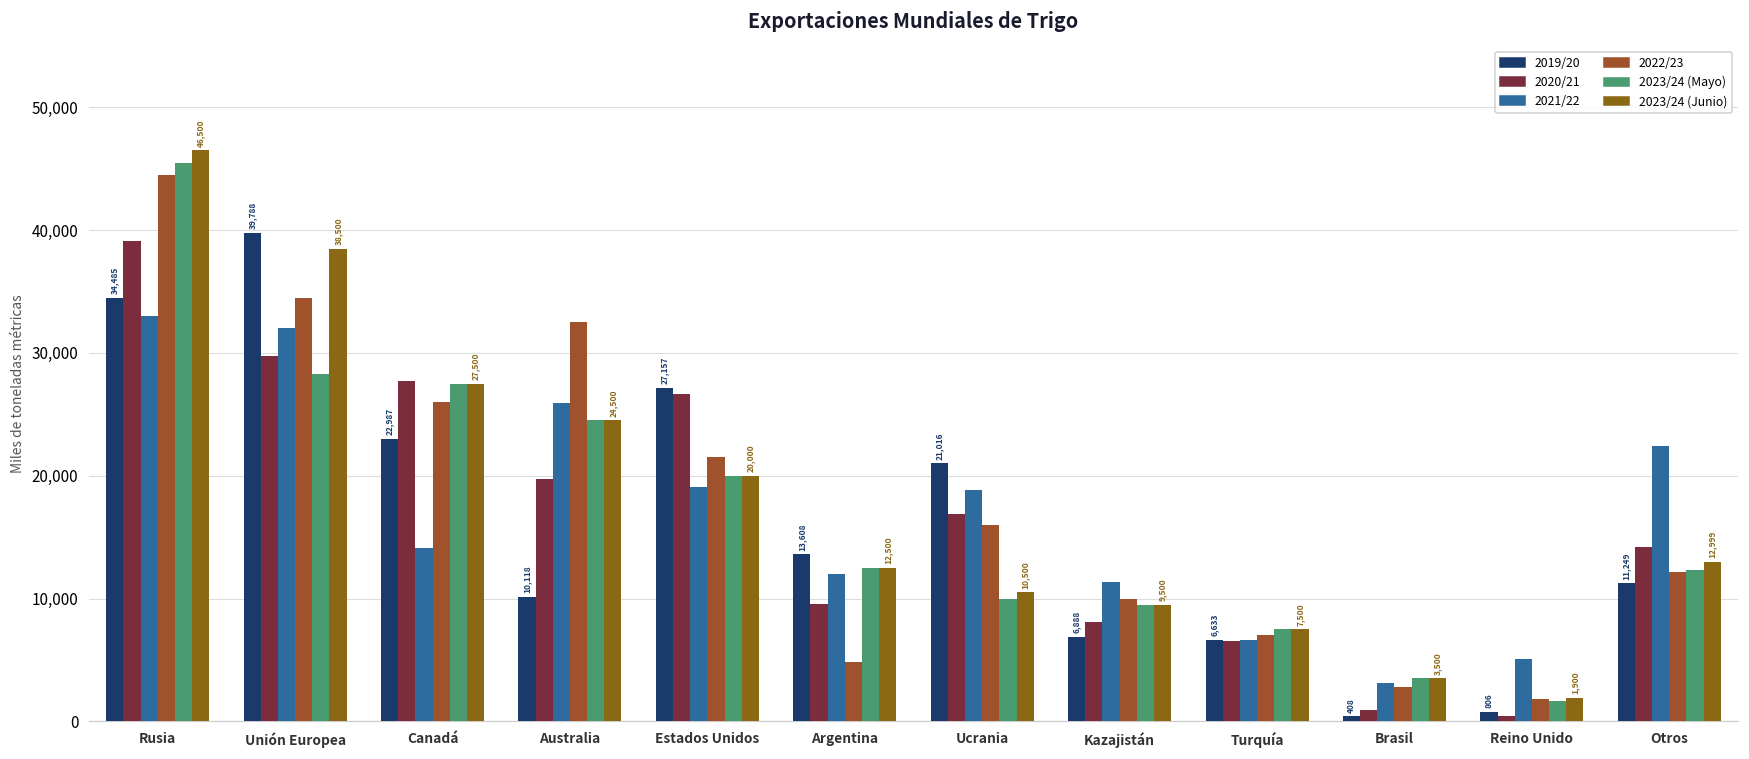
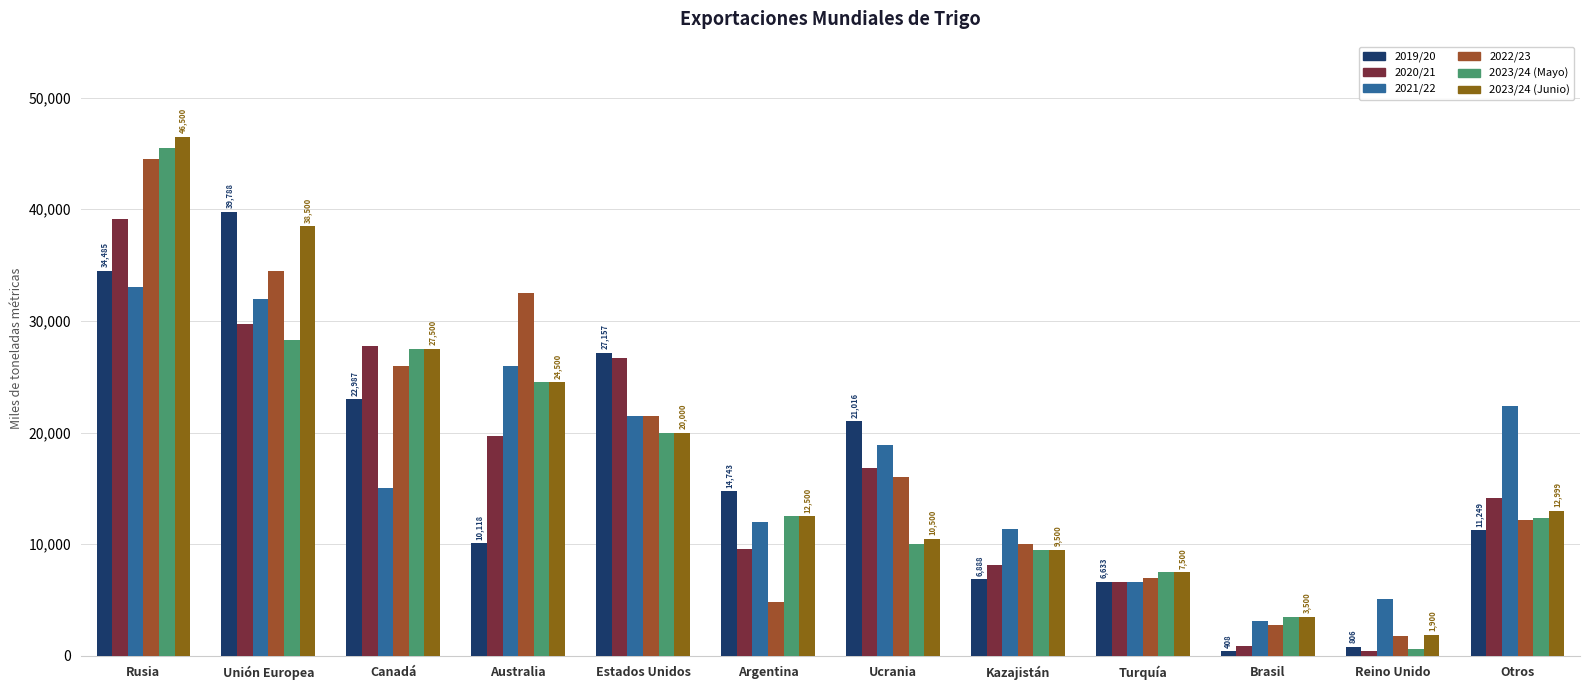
  {
    "2019/20": {
      "Rusia": "34,485",
      "Unión Europea": "39,788",
      "Canadá": "22,987",
      "Australia": "10,118",
      "Estados Unidos": "27,157",
-     "Argentina": "13,608",
+     "Argentina": "14,743",
      "Ucrania": "21,016",
      "Kazajistán": "6,888",
      "Turquía": "6,633",
      "Brasil": "408",
      "Reino Unido": "806",
      "Otros": "11,249"
    },
    "2021/22": {
      "Rusia": "33,000",
      "Unión Europea": "32,000",
-     "Canadá": "14,100",
+     "Canadá": "15,000",
      "Australia": "26,000",
-     "Estados Unidos": "19,100",
+     "Estados Unidos": "21,500",
      "Argentina": "12,000",
      "Ucrania": "18,800",
      "Kazajistán": "11,300",
      "Turquía": "6,600",
      "Brasil": "3,100",
      "Reino Unido": "5,100",
      "Otros": "22,400"
    },
    "2023/24 (Mayo)": {
      "Rusia": "45,500",
      "Unión Europea": "28,300",
      "Ucrania": "10,000",
-     "Reino Unido": "1,700",
+     "Reino Unido": "700",
      "Otros": "12,300"
    }
  }
